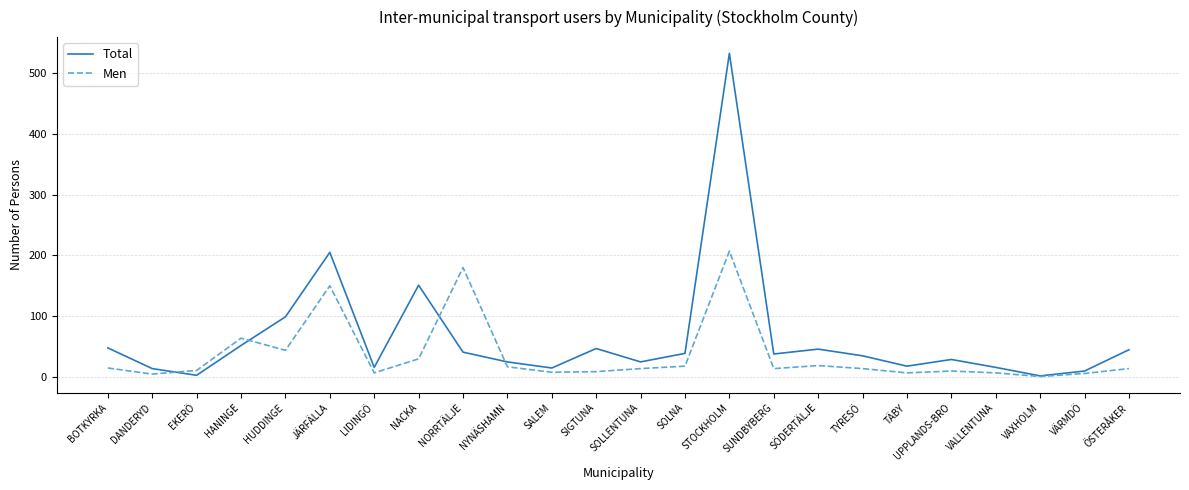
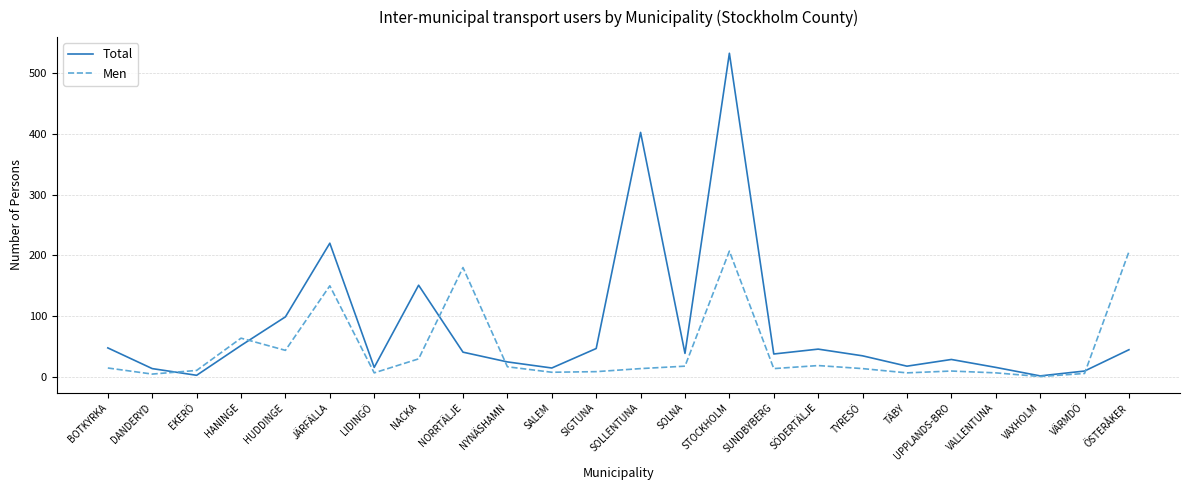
  {
    "Total": {
      "BOTKYRKA": 50,
      "DANDERYD": 10,
      "EKERÖ": 0,
      "HANINGE": 50,
      "HUDDINGE": 100,
-     "JÄRFÄLLA": 210,
+     "JÄRFÄLLA": 220,
      "LIDINGÖ": 20,
      "NACKA": 150,
      "NORRTÄLJE": 40,
      "NYNÄSHAMN": 30,
      "SALEM": 20,
      "SIGTUNA": 50,
-     "SOLLENTUNA": 30,
+     "SOLLENTUNA": 400,
      "SOLNA": 40,
      "STOCKHOLM": 530,
      "SUNDBYBERG": 40,
      "SÖDERTÄLJE": 50,
      "TYRESÖ": 40,
      "TÄBY": 20,
      "UPPLANDS-BRO": 30,
      "VALLENTUNA": 20,
      "ÖSTERÅKER": 50
    },
    "Men": {
      "BOTKYRKA": 20,
      "DANDERYD": 10,
      "EKERÖ": 10,
      "HANINGE": 60,
      "HUDDINGE": 40,
      "JÄRFÄLLA": 150,
      "LIDINGÖ": 10,
      "NACKA": 30,
      "NORRTÄLJE": 180,
      "NYNÄSHAMN": 20,
      "SALEM": 10,
      "SIGTUNA": 10,
      "SOLLENTUNA": 10,
      "SOLNA": 20,
      "STOCKHOLM": 210,
      "SUNDBYBERG": 10,
      "SÖDERTÄLJE": 20,
      "TYRESÖ": 10,
      "TÄBY": 10,
      "UPPLANDS-BRO": 10,
      "VALLENTUNA": 10,
-     "ÖSTERÅKER": 10
+     "ÖSTERÅKER": 210
    }
  }
